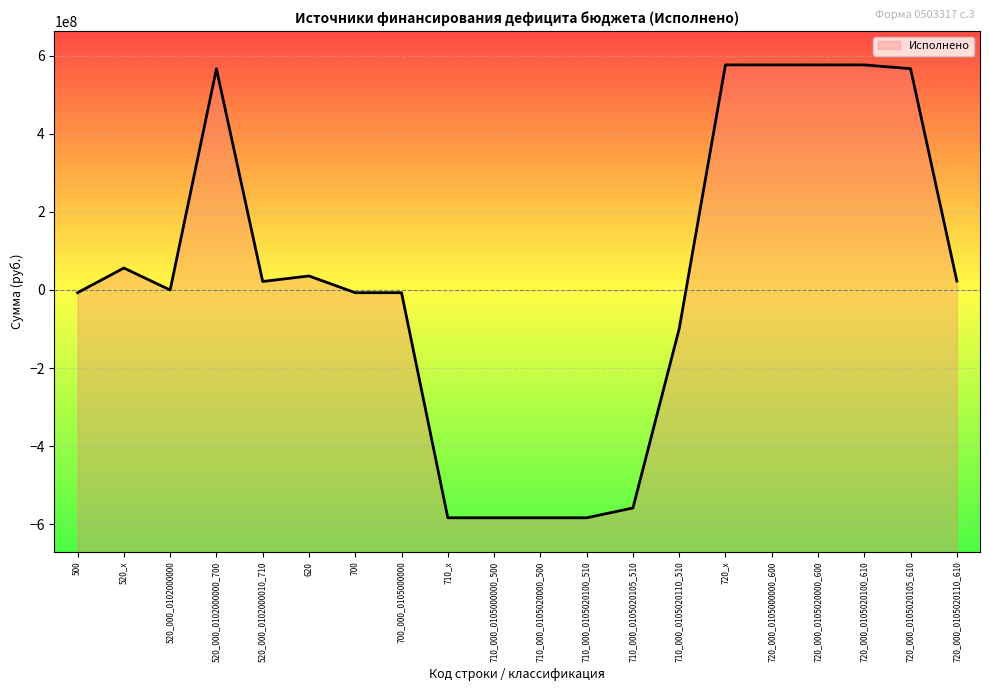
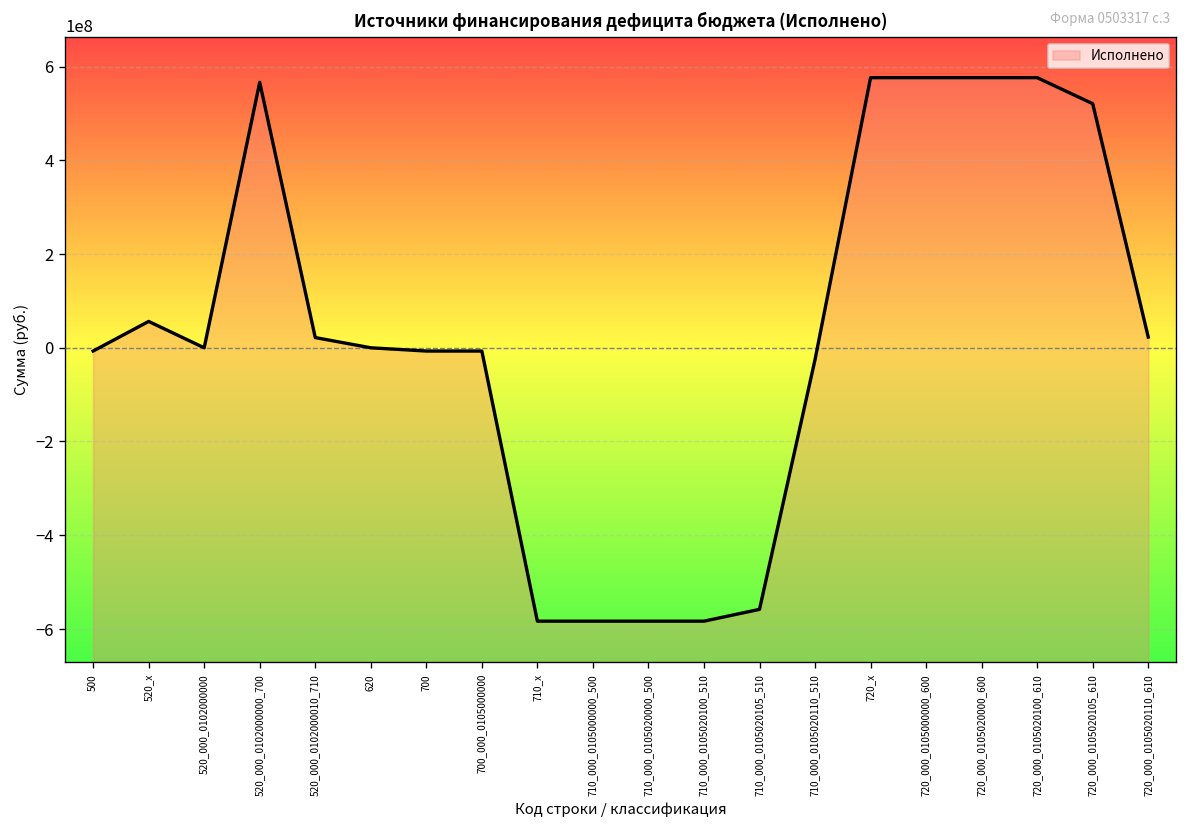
  {
    "500": -10000000,
    "520_x": 60000000,
    "520_000_0102000000": 0,
    "520_000_0102000000_700": 570000000,
    "520_000_0102000010_710": 20000000,
-   "620": 40000000,
+   "620": 0,
    "700": -10000000,
    "700_000_0105000000": -10000000,
    "710_x": -580000000,
    "710_000_0105000000_500": -580000000,
    "710_000_0105020000_500": -580000000,
    "710_000_0105020100_510": -580000000,
    "710_000_0105020105_510": -560000000,
-   "710_000_0105020110_510": -100000000,
+   "710_000_0105020110_510": -30000000,
    "720_x": 580000000,
    "720_000_0105000000_600": 580000000,
    "720_000_0105020000_600": 580000000,
    "720_000_0105020100_610": 580000000,
-   "720_000_0105020105_610": 570000000,
+   "720_000_0105020105_610": 520000000,
    "720_000_0105020110_610": 20000000
  }
